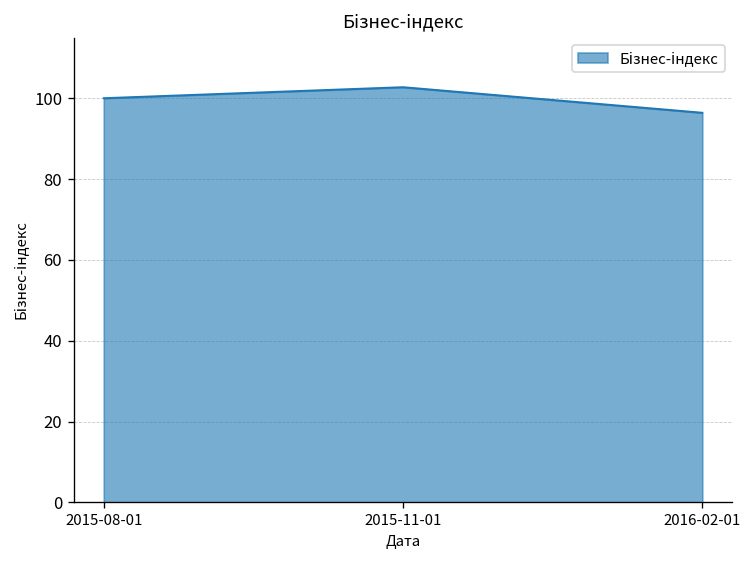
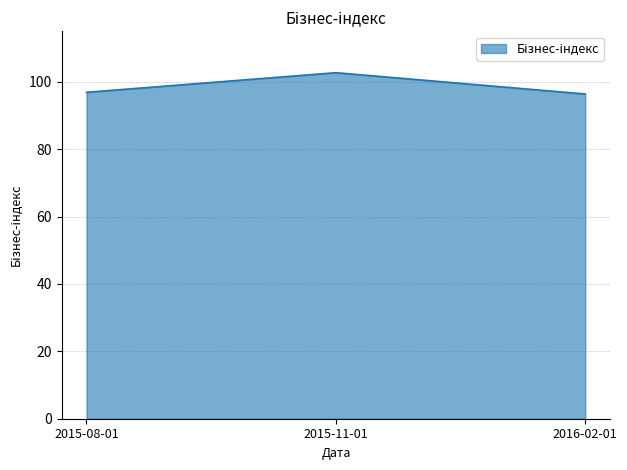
  {
-   "2015-08-01": 100,
+   "2015-08-01": 97,
    "2015-11-01": 103,
    "2016-02-01": 96
  }
